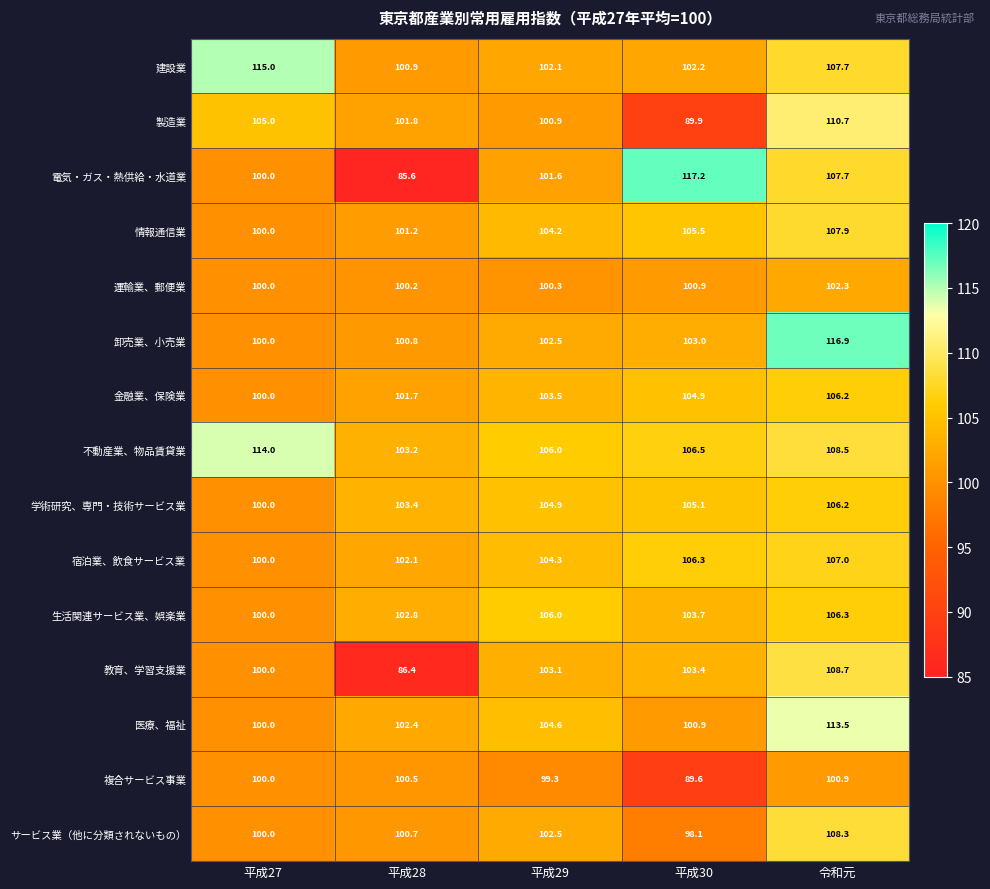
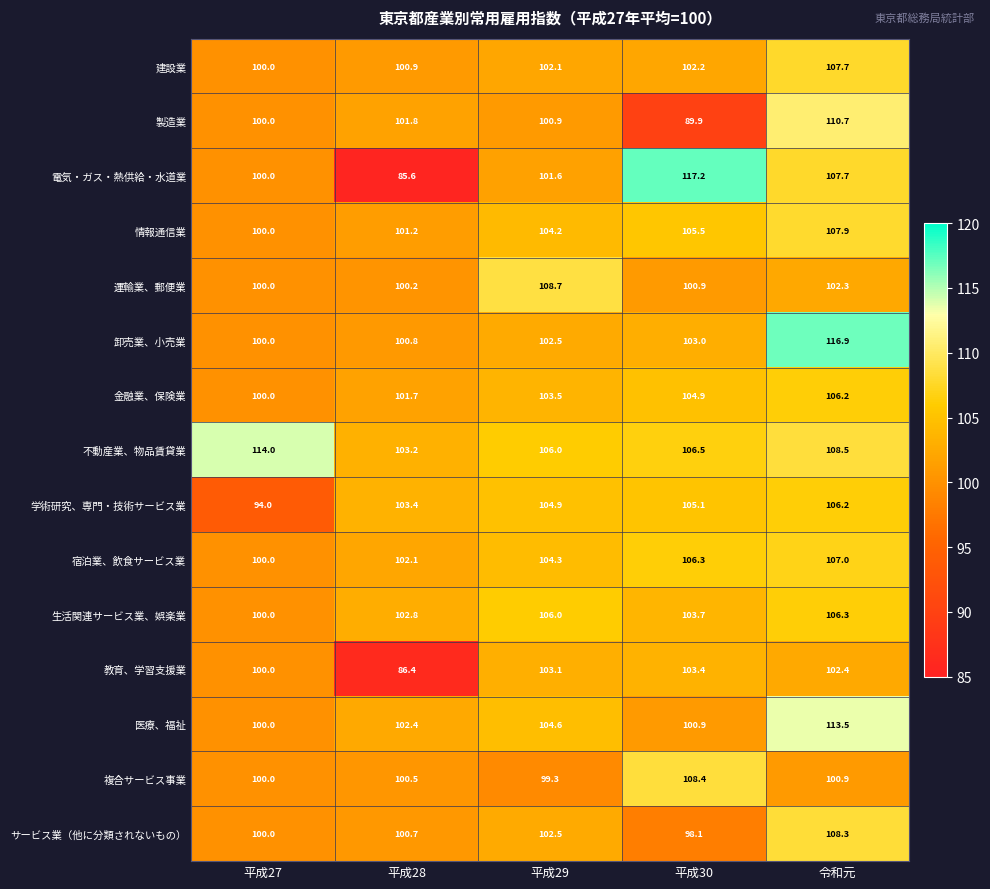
  {
    "建設業": {
-     "平成27": 115.0,
+     "平成27": 100.0,
      "平成28": 100.9,
      "平成29": 102.1,
      "平成30": 102.2,
      "令和元": 107.7
    },
    "製造業": {
-     "平成27": 105.0,
+     "平成27": 100.0,
      "平成28": 101.8,
      "平成29": 100.9,
      "平成30": 89.9,
      "令和元": 110.7
    },
    "電気・ガス・熱供給・水道業": {
      "平成27": 100.0,
      "平成28": 85.6,
      "平成29": 101.6,
      "平成30": 117.2,
      "令和元": 107.7
    },
    "情報通信業": {
      "平成27": 100.0,
      "平成28": 101.2,
      "平成29": 104.2,
      "平成30": 105.5,
      "令和元": 107.9
    },
    "運輸業、郵便業": {
      "平成27": 100.0,
      "平成28": 100.2,
-     "平成29": 100.3,
+     "平成29": 108.7,
      "平成30": 100.9,
      "令和元": 102.3
    },
    "卸売業、小売業": {
      "平成27": 100.0,
      "平成28": 100.8,
      "平成29": 102.5,
      "平成30": 103.0,
      "令和元": 116.9
    },
    "金融業、保険業": {
      "平成27": 100.0,
      "平成28": 101.7,
      "平成29": 103.5,
      "平成30": 104.9,
      "令和元": 106.2
    },
    "不動産業、物品賃貸業": {
      "平成27": 114.0,
      "平成28": 103.2,
      "平成29": 106.0,
      "平成30": 106.5,
      "令和元": 108.5
    },
    "学術研究、専門・技術サービス業": {
-     "平成27": 100.0,
+     "平成27": 94.0,
      "平成28": 103.4,
      "平成29": 104.9,
      "平成30": 105.1,
      "令和元": 106.2
    },
    "宿泊業、飲食サービス業": {
      "平成27": 100.0,
      "平成28": 102.1,
      "平成29": 104.3,
      "平成30": 106.3,
      "令和元": 107.0
    },
    "生活関連サービス業、娯楽業": {
      "平成27": 100.0,
      "平成28": 102.8,
      "平成29": 106.0,
      "平成30": 103.7,
      "令和元": 106.3
    },
    "教育、学習支援業": {
      "平成27": 100.0,
      "平成28": 86.4,
      "平成29": 103.1,
      "平成30": 103.4,
-     "令和元": 108.7
+     "令和元": 102.4
    },
    "医療、福祉": {
      "平成27": 100.0,
      "平成28": 102.4,
      "平成29": 104.6,
      "平成30": 100.9,
      "令和元": 113.5
    },
    "複合サービス事業": {
      "平成27": 100.0,
      "平成28": 100.5,
      "平成29": 99.3,
-     "平成30": 89.6,
+     "平成30": 108.4,
      "令和元": 100.9
    },
    "サービス業（他に分類されないもの）": {
      "平成27": 100.0,
      "平成28": 100.7,
      "平成29": 102.5,
      "平成30": 98.1,
      "令和元": 108.3
    }
  }
